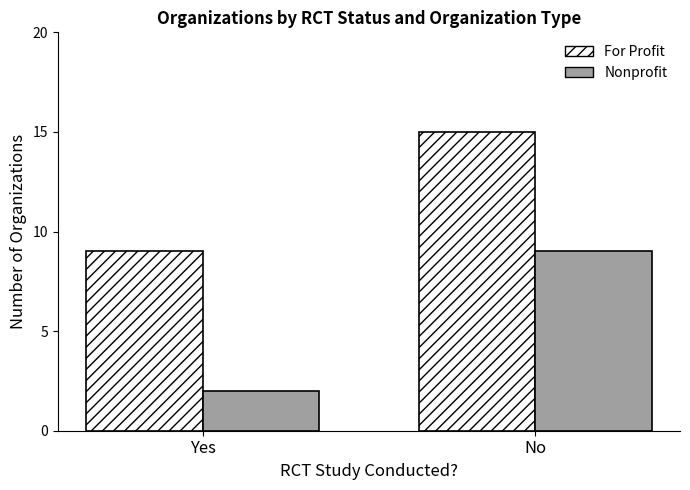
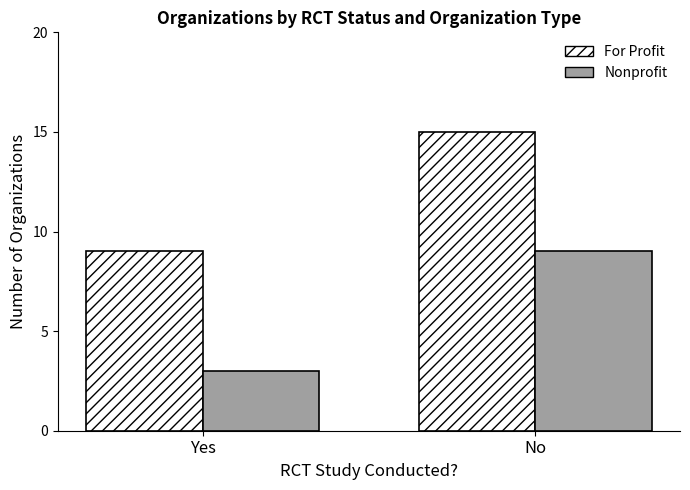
  {
    "For Profit": {
      "Yes": 9,
      "No": 15
    },
    "Nonprofit": {
-     "Yes": 2,
+     "Yes": 3,
      "No": 9
    }
  }
